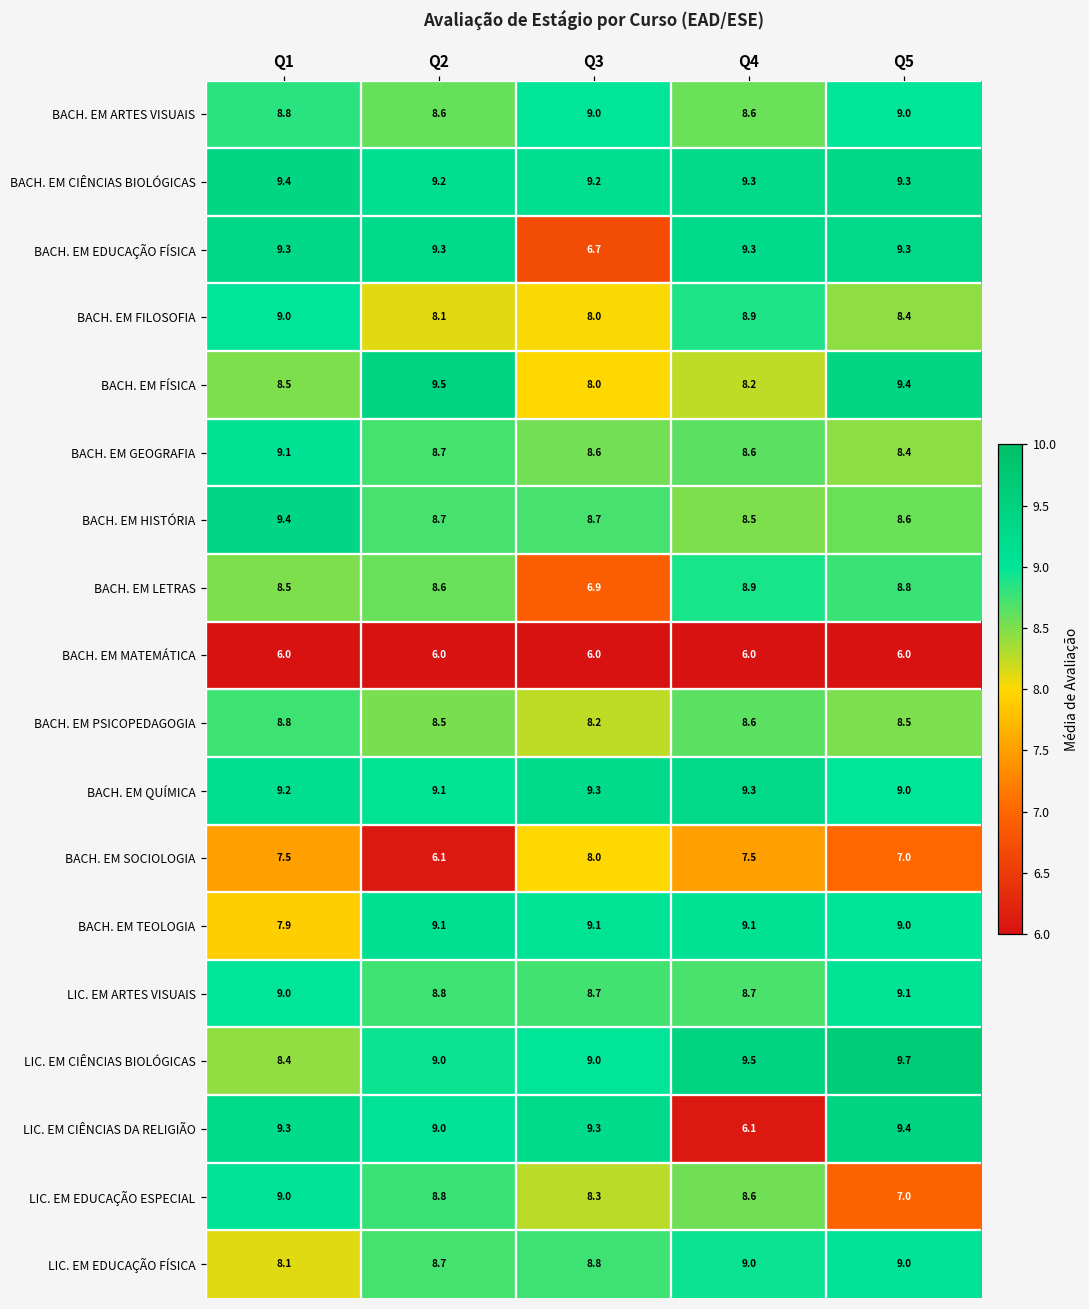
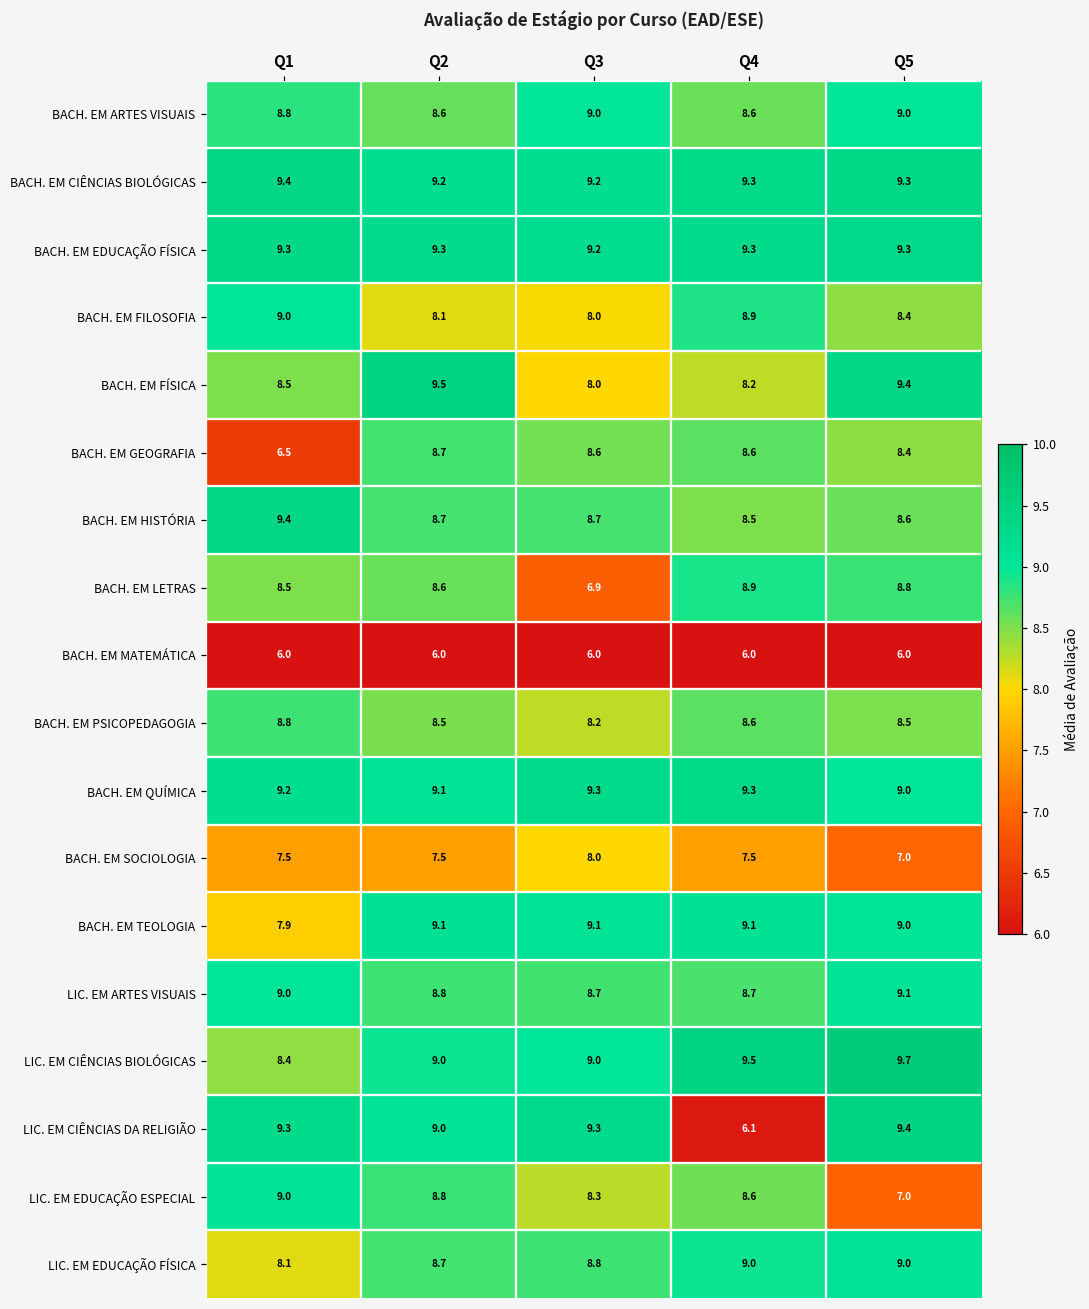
  {
    "BACH. EM ARTES VISUAIS": {
      "Q1": 8.8,
      "Q2": 8.6,
      "Q3": 9.0,
      "Q4": 8.6,
      "Q5": 9.0
    },
    "BACH. EM CIÊNCIAS BIOLÓGICAS": {
      "Q1": 9.4,
      "Q2": 9.2,
      "Q3": 9.2,
      "Q4": 9.3,
      "Q5": 9.3
    },
    "BACH. EM EDUCAÇÃO FÍSICA": {
      "Q1": 9.3,
      "Q2": 9.3,
-     "Q3": 6.7,
+     "Q3": 9.2,
      "Q4": 9.3,
      "Q5": 9.3
    },
    "BACH. EM FILOSOFIA": {
      "Q1": 9.0,
      "Q2": 8.1,
      "Q3": 8.0,
      "Q4": 8.9,
      "Q5": 8.4
    },
    "BACH. EM FÍSICA": {
      "Q1": 8.5,
      "Q2": 9.5,
      "Q3": 8.0,
      "Q4": 8.2,
      "Q5": 9.4
    },
    "BACH. EM GEOGRAFIA": {
-     "Q1": 9.1,
+     "Q1": 6.5,
      "Q2": 8.7,
      "Q3": 8.6,
      "Q4": 8.6,
      "Q5": 8.4
    },
    "BACH. EM HISTÓRIA": {
      "Q1": 9.4,
      "Q2": 8.7,
      "Q3": 8.7,
      "Q4": 8.5,
      "Q5": 8.6
    },
    "BACH. EM LETRAS": {
      "Q1": 8.5,
      "Q2": 8.6,
      "Q3": 6.9,
      "Q4": 8.9,
      "Q5": 8.8
    },
    "BACH. EM MATEMÁTICA": {
      "Q1": 6.0,
      "Q2": 6.0,
      "Q3": 6.0,
      "Q4": 6.0,
      "Q5": 6.0
    },
    "BACH. EM PSICOPEDAGOGIA": {
      "Q1": 8.8,
      "Q2": 8.5,
      "Q3": 8.2,
      "Q4": 8.6,
      "Q5": 8.5
    },
    "BACH. EM QUÍMICA": {
      "Q1": 9.2,
      "Q2": 9.1,
      "Q3": 9.3,
      "Q4": 9.3,
      "Q5": 9.0
    },
    "BACH. EM SOCIOLOGIA": {
      "Q1": 7.5,
-     "Q2": 6.1,
+     "Q2": 7.5,
      "Q3": 8.0,
      "Q4": 7.5,
      "Q5": 7.0
    },
    "BACH. EM TEOLOGIA": {
      "Q1": 7.9,
      "Q2": 9.1,
      "Q3": 9.1,
      "Q4": 9.1,
      "Q5": 9.0
    },
    "LIC. EM ARTES VISUAIS": {
      "Q1": 9.0,
      "Q2": 8.8,
      "Q3": 8.7,
      "Q4": 8.7,
      "Q5": 9.1
    },
    "LIC. EM CIÊNCIAS BIOLÓGICAS": {
      "Q1": 8.4,
      "Q2": 9.0,
      "Q3": 9.0,
      "Q4": 9.5,
      "Q5": 9.7
    },
    "LIC. EM CIÊNCIAS DA RELIGIÃO": {
      "Q1": 9.3,
      "Q2": 9.0,
      "Q3": 9.3,
      "Q4": 6.1,
      "Q5": 9.4
    },
    "LIC. EM EDUCAÇÃO ESPECIAL": {
      "Q1": 9.0,
      "Q2": 8.8,
      "Q3": 8.3,
      "Q4": 8.6,
      "Q5": 7.0
    },
    "LIC. EM EDUCAÇÃO FÍSICA": {
      "Q1": 8.1,
      "Q2": 8.7,
      "Q3": 8.8,
      "Q4": 9.0,
      "Q5": 9.0
    }
  }
